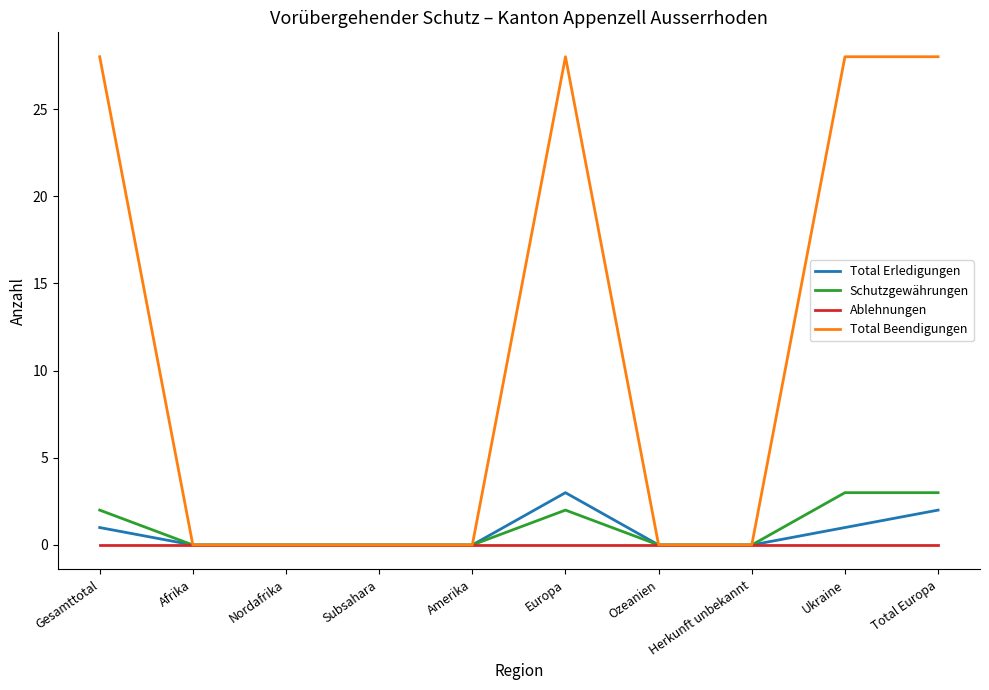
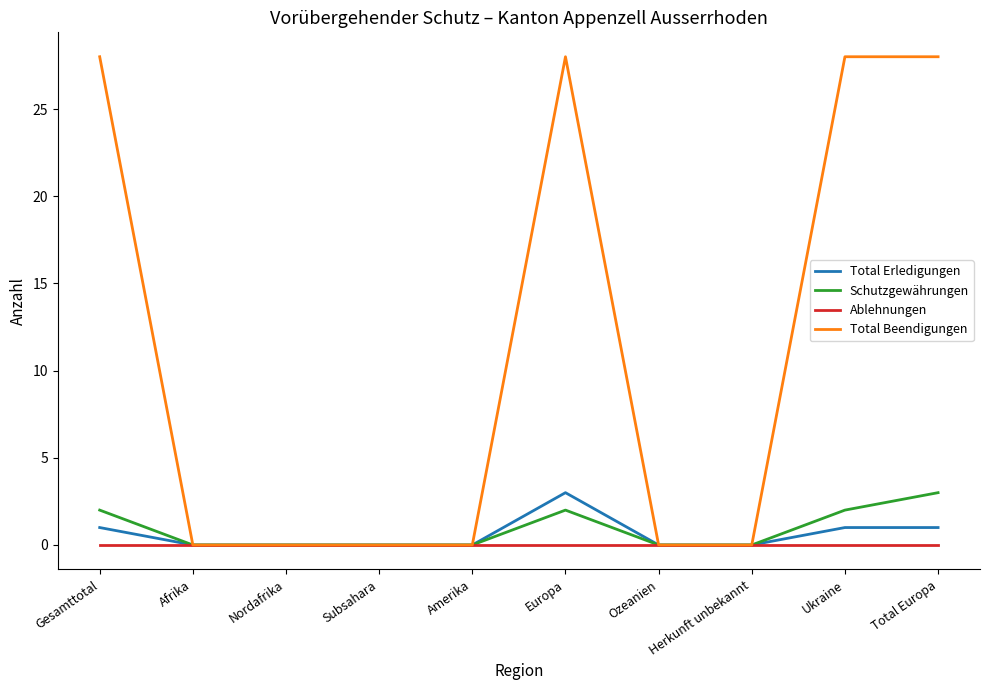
  {
    "Total Erledigungen": {
      "Gesamttotal": 1,
      "Europa": 3,
      "Ukraine": 1,
-     "Total Europa": 2
+     "Total Europa": 1
    },
    "Schutzgewährungen": {
      "Gesamttotal": 2,
      "Europa": 2,
-     "Ukraine": 3,
+     "Ukraine": 2,
      "Total Europa": 3
    },
    "Ablehnungen": {
      "Gesamttotal": 0,
      "Europa": 0,
      "Ukraine": 0,
      "Total Europa": 0
    },
    "Total Beendigungen": {
      "Gesamttotal": 28,
      "Europa": 28,
      "Ukraine": 28,
      "Total Europa": 28
    }
  }
